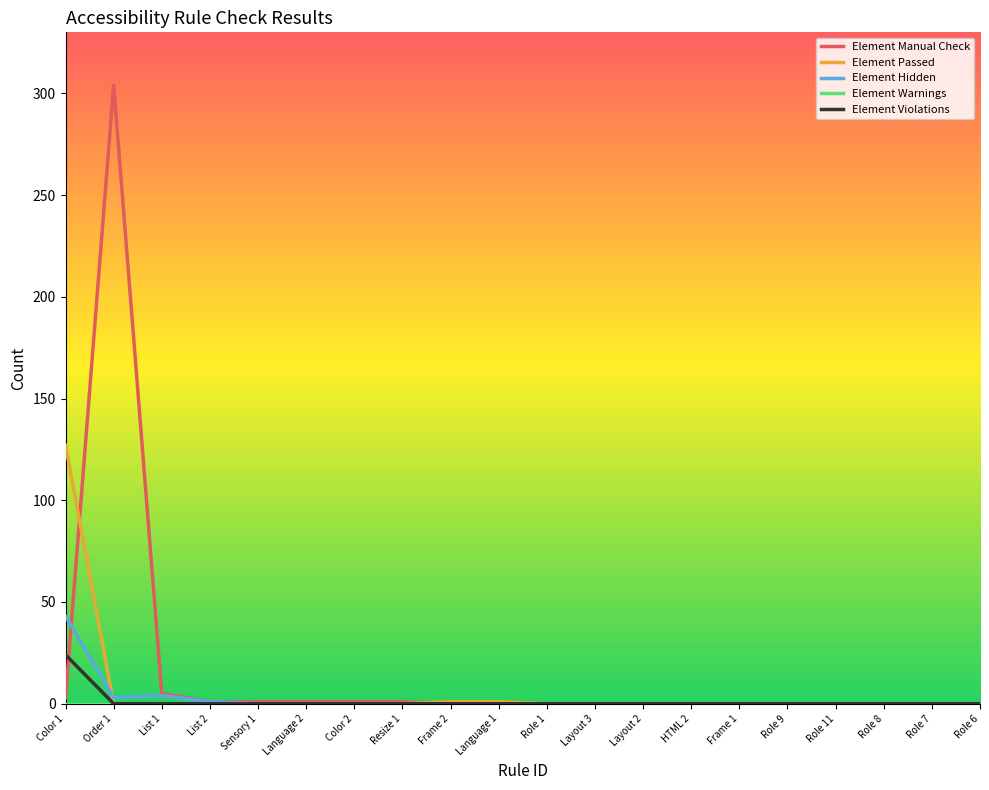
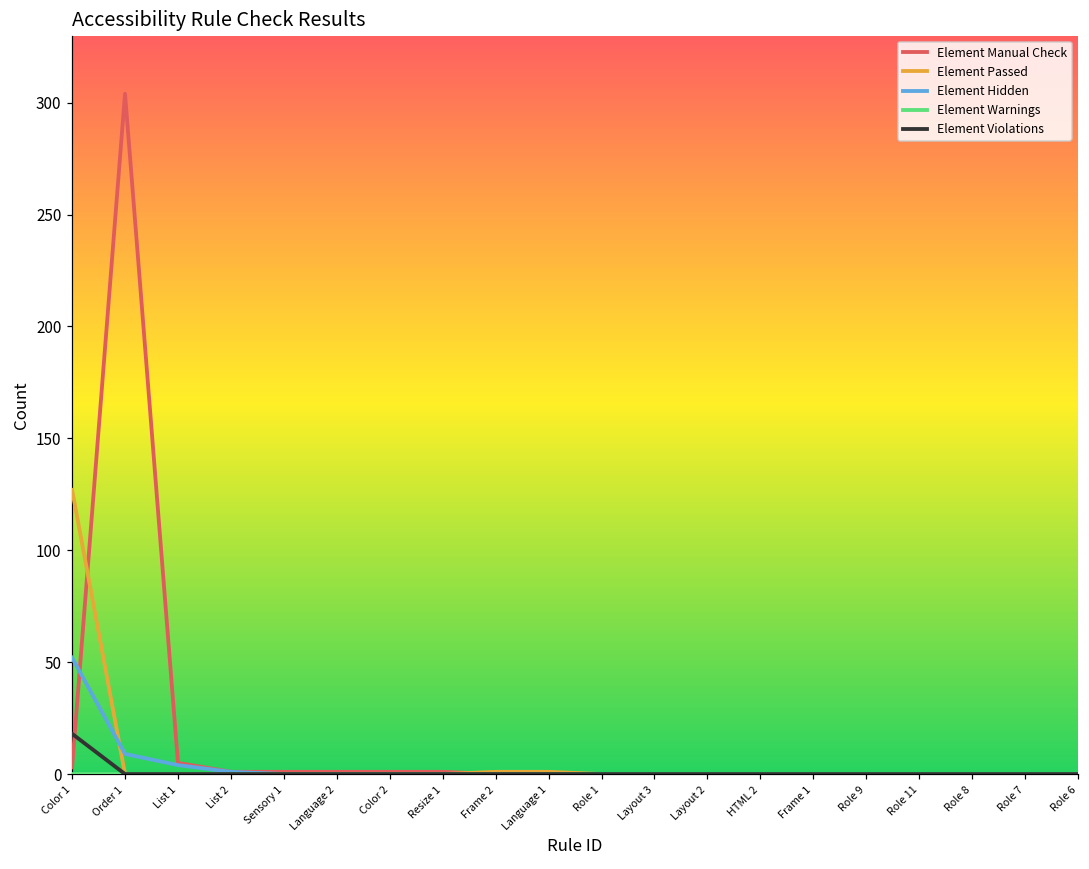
  {
    "Element Manual Check": {
      "Color 1": 3,
      "Order 1": 304
    },
    "Element Passed": {
      "Color 1": 127
    },
    "Element Hidden": {
-     "Color 1": 43,
-     "Order 1": 3
+     "Color 1": 52,
+     "Order 1": 9
    },
    "Element Warnings": {
      "Color 1": 0
    },
    "Element Violations": {
-     "Color 1": 24
+     "Color 1": 18
    }
  }
